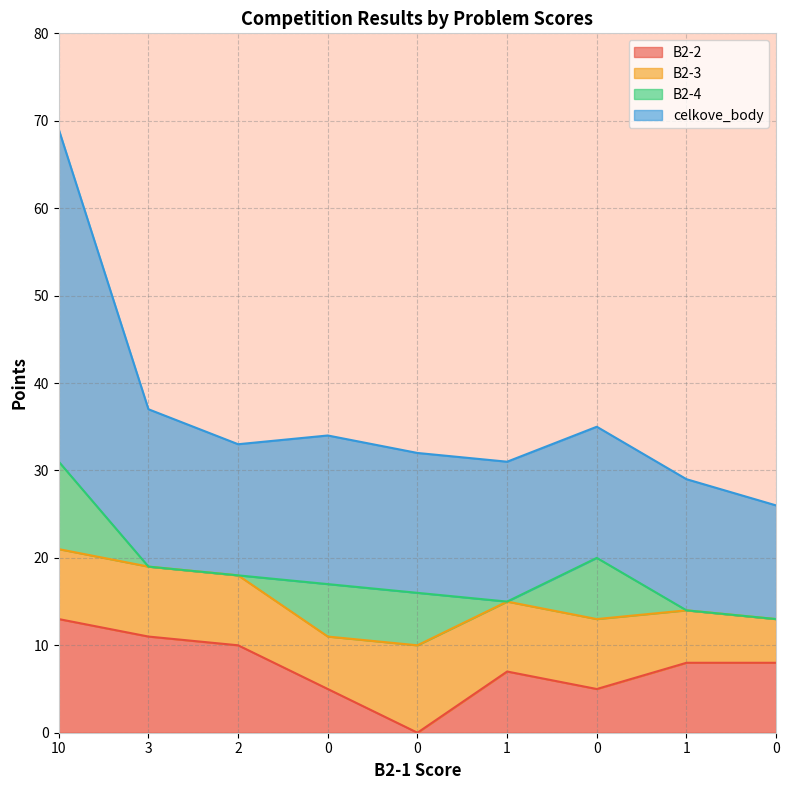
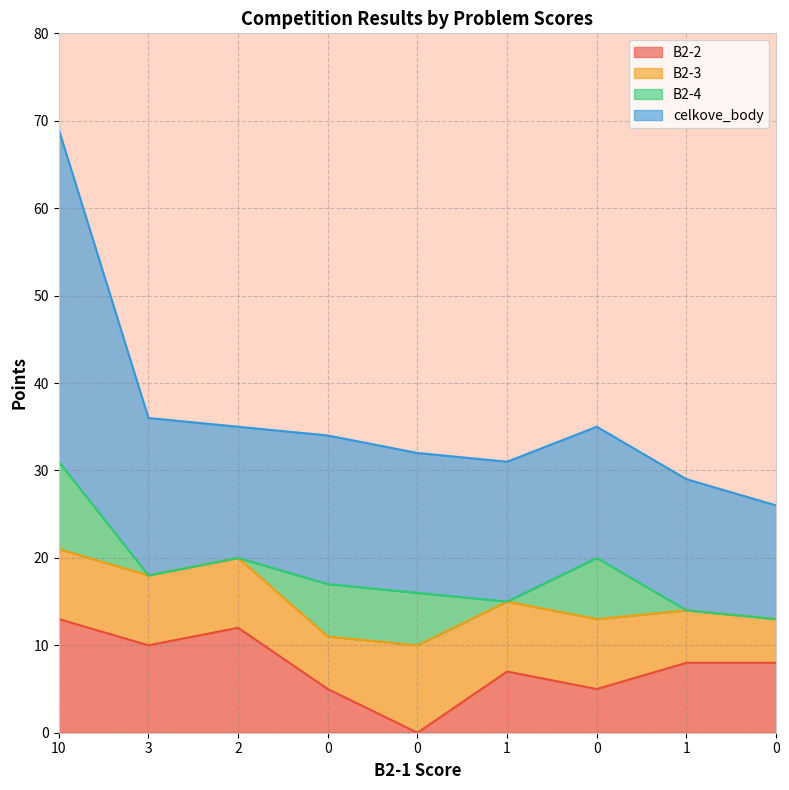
  {
    "B2-2": {
      "10": 13,
-     "3": 11,
-     "2": 10
+     "3": 10,
+     "2": 12
    },
    "B2-3": {
      "10": 8
    },
    "B2-4": {
      "10": 10
    },
    "celkove_body": {
      "10": 38,
      "3": 18,
      "2": 15
    }
  }
